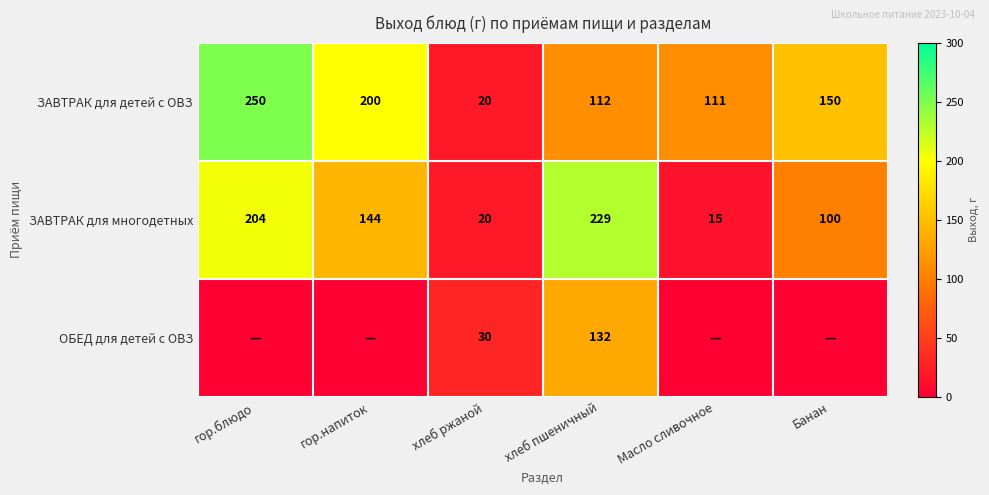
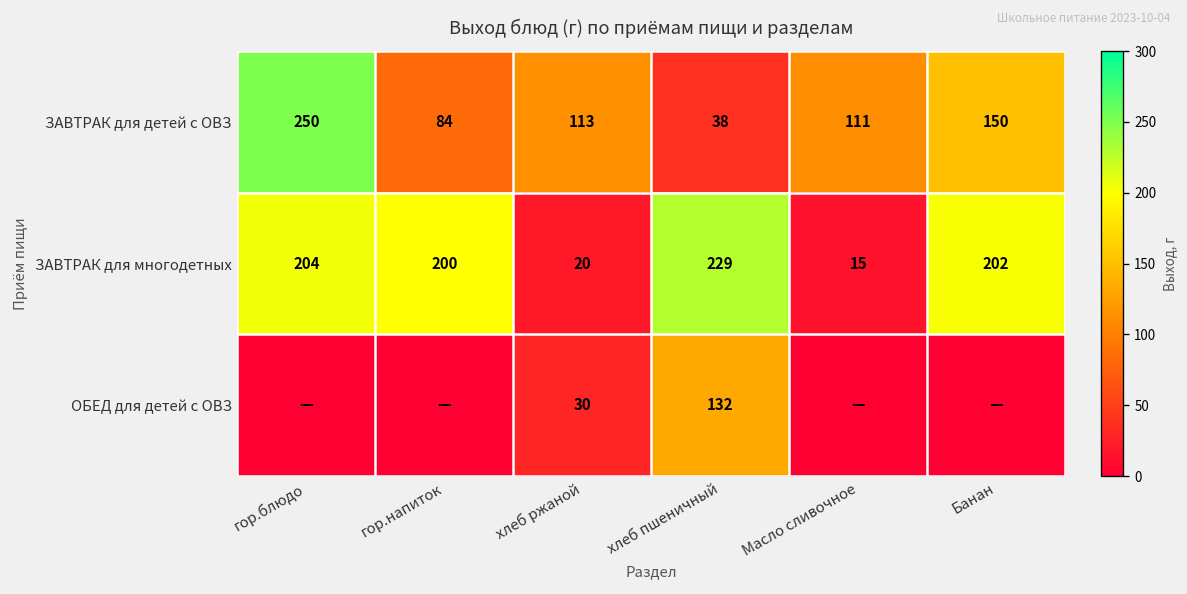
  {
    "ЗАВТРАК для детей с ОВЗ": {
      "гор.блюдо": 250,
-     "гор.напиток": 200,
-     "хлеб ржаной": 20,
-     "хлеб пшеничный": 112,
+     "гор.напиток": 84,
+     "хлеб ржаной": 113,
+     "хлеб пшеничный": 38,
      "Масло сливочное": 111,
      "Банан": 150
    },
    "ЗАВТРАК для многодетных": {
      "гор.блюдо": 204,
-     "гор.напиток": 144,
+     "гор.напиток": 200,
      "хлеб ржаной": 20,
      "хлеб пшеничный": 229,
      "Масло сливочное": 15,
-     "Банан": 100
+     "Банан": 202
    },
    "ОБЕД для детей с ОВЗ": {
      "хлеб ржаной": 30,
      "хлеб пшеничный": 132
    }
  }
